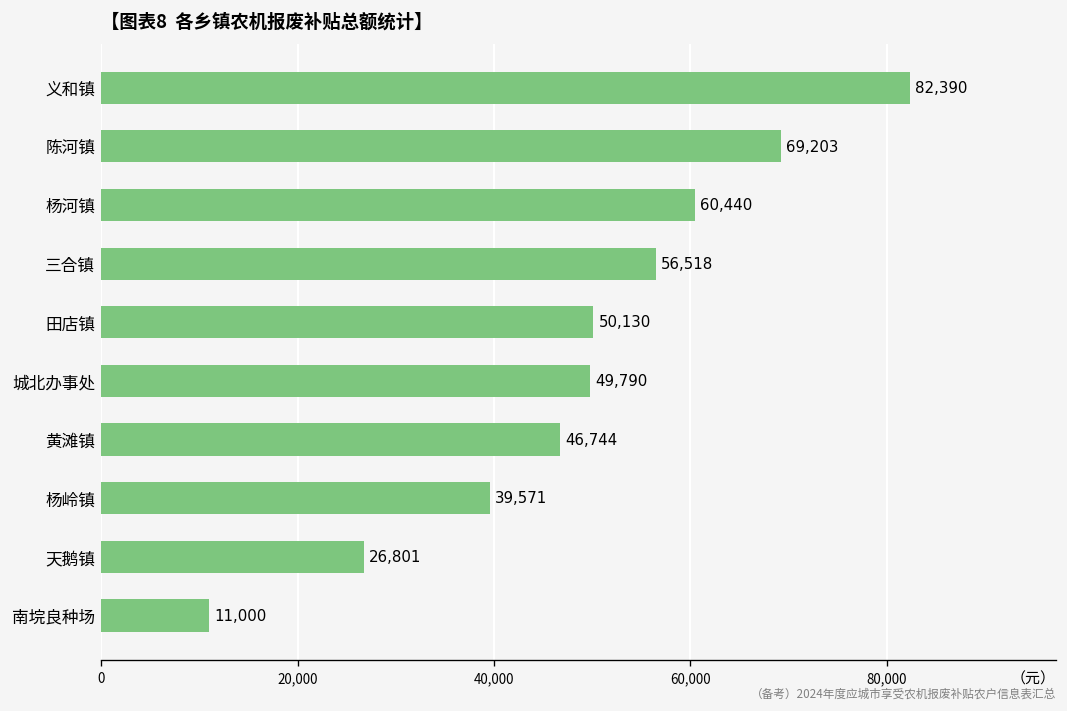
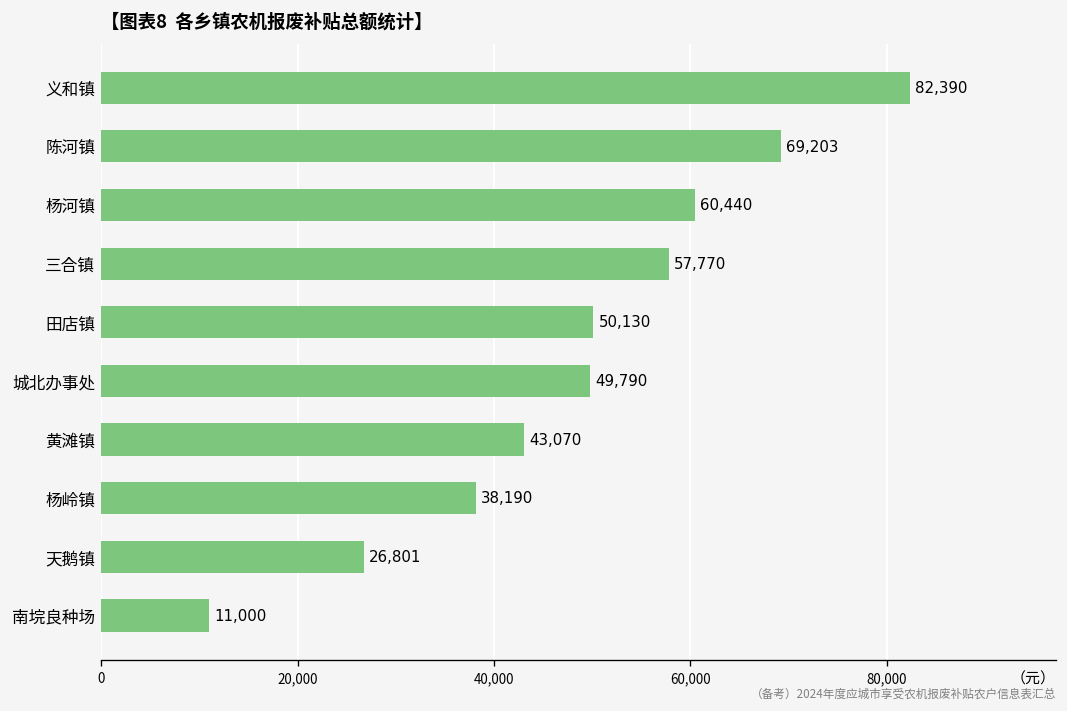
  {
    "义和镇": "82,390",
    "陈河镇": "69,203",
    "杨河镇": "60,440",
-   "三合镇": "56,518",
+   "三合镇": "57,770",
    "田店镇": "50,130",
    "城北办事处": "49,790",
-   "黄滩镇": "46,744",
-   "杨岭镇": "39,571",
+   "黄滩镇": "43,070",
+   "杨岭镇": "38,190",
    "天鹅镇": "26,801",
    "南垸良种场": "11,000"
  }
